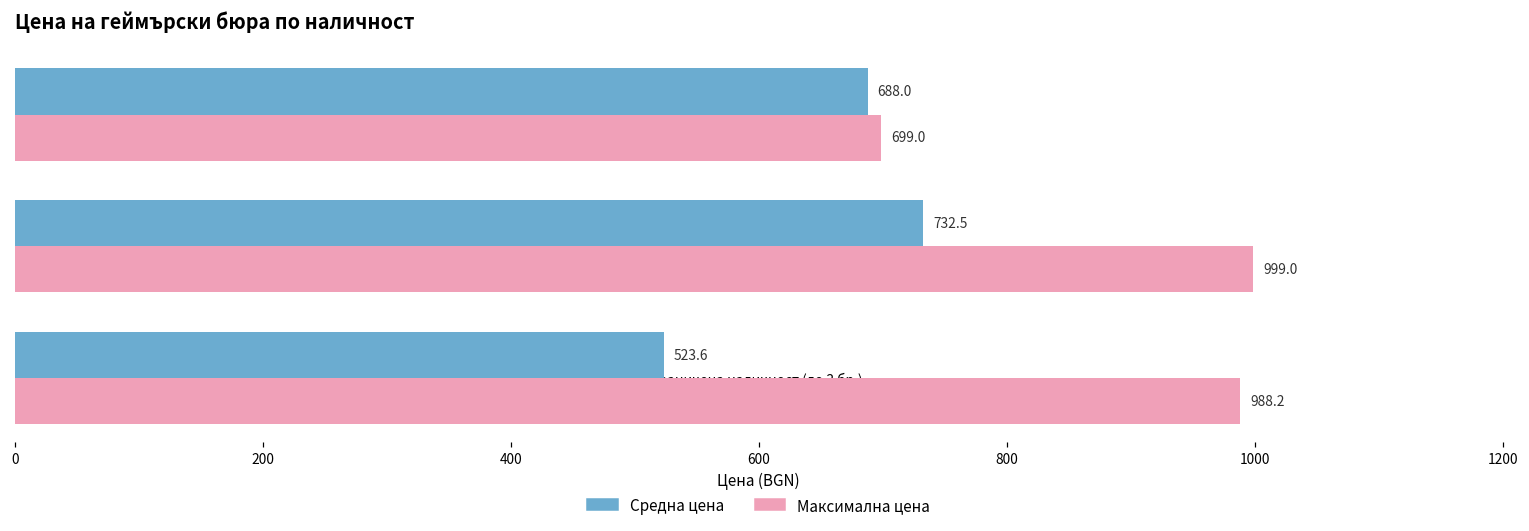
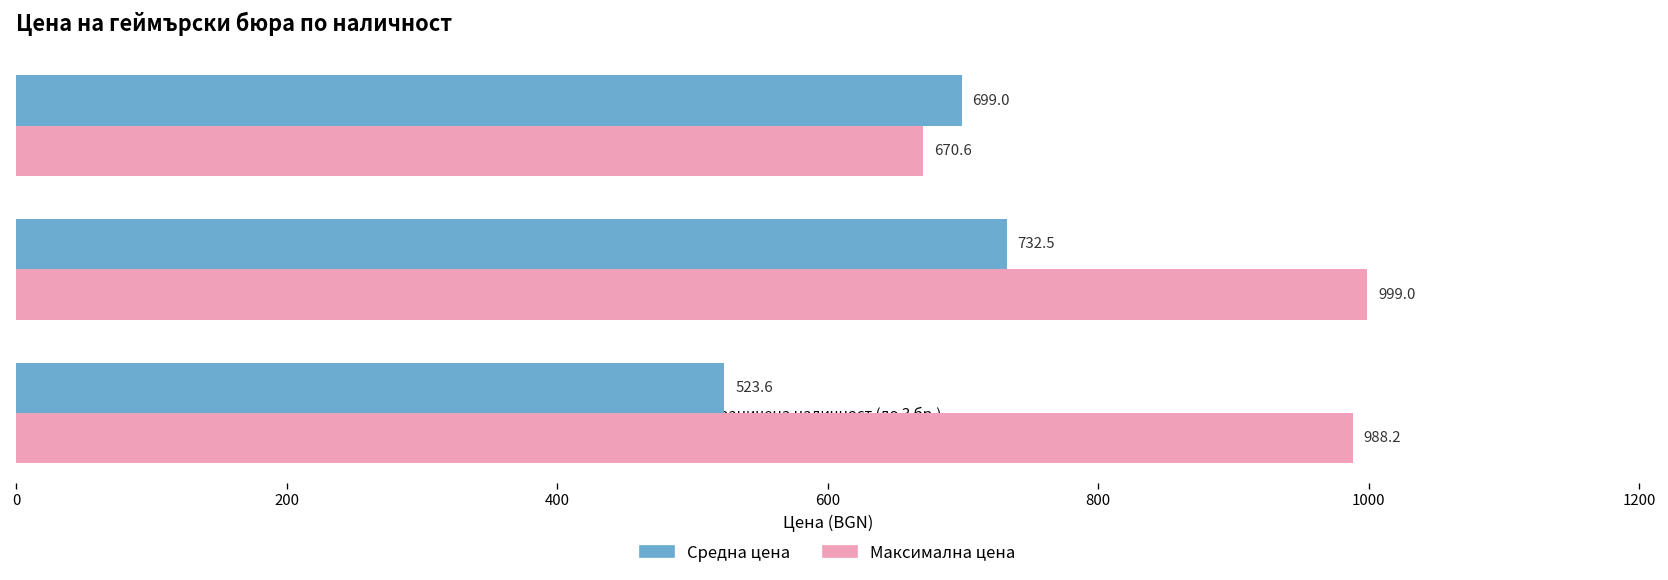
  {
    "Средна цена": {
-     "не е в наличност": 688.0,
+     "не е в наличност": 699.0,
      "наличен": 732.5,
      "ограничена наличност (до 3 бр.)": 523.6
    },
    "Максимална цена": {
-     "не е в наличност": 699.0,
+     "не е в наличност": 670.6,
      "наличен": 999.0,
      "ограничена наличност (до 3 бр.)": 988.2
    }
  }
